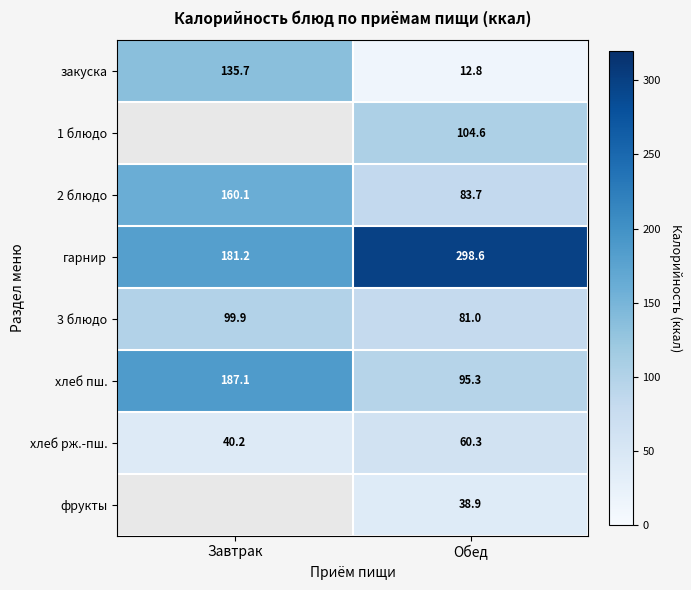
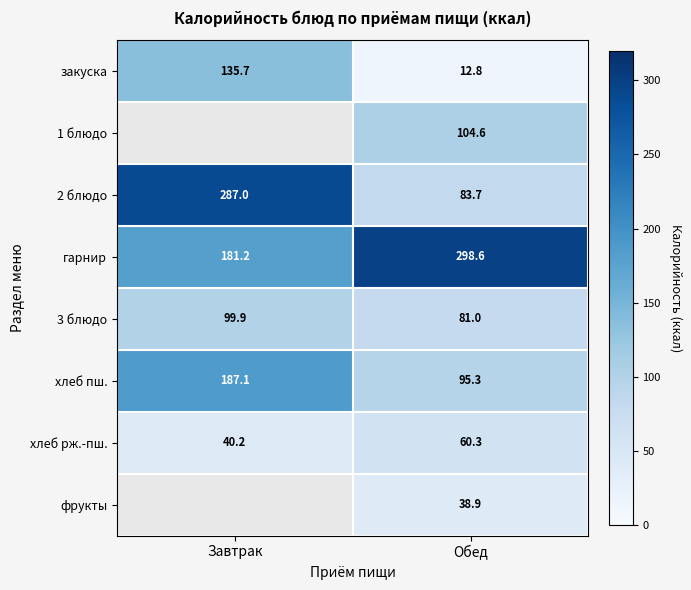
  {
    "закуска": {
      "Завтрак": 135.7,
      "Обед": 12.8
    },
    "1 блюдо": {
      "Обед": 104.6
    },
    "2 блюдо": {
-     "Завтрак": 160.1,
+     "Завтрак": 287.0,
      "Обед": 83.7
    },
    "гарнир": {
      "Завтрак": 181.2,
      "Обед": 298.6
    },
    "3 блюдо": {
      "Завтрак": 99.9,
      "Обед": 81.0
    },
    "хлеб пш.": {
      "Завтрак": 187.1,
      "Обед": 95.3
    },
    "хлеб рж.-пш.": {
      "Завтрак": 40.2,
      "Обед": 60.3
    },
    "фрукты": {
      "Обед": 38.9
    }
  }
